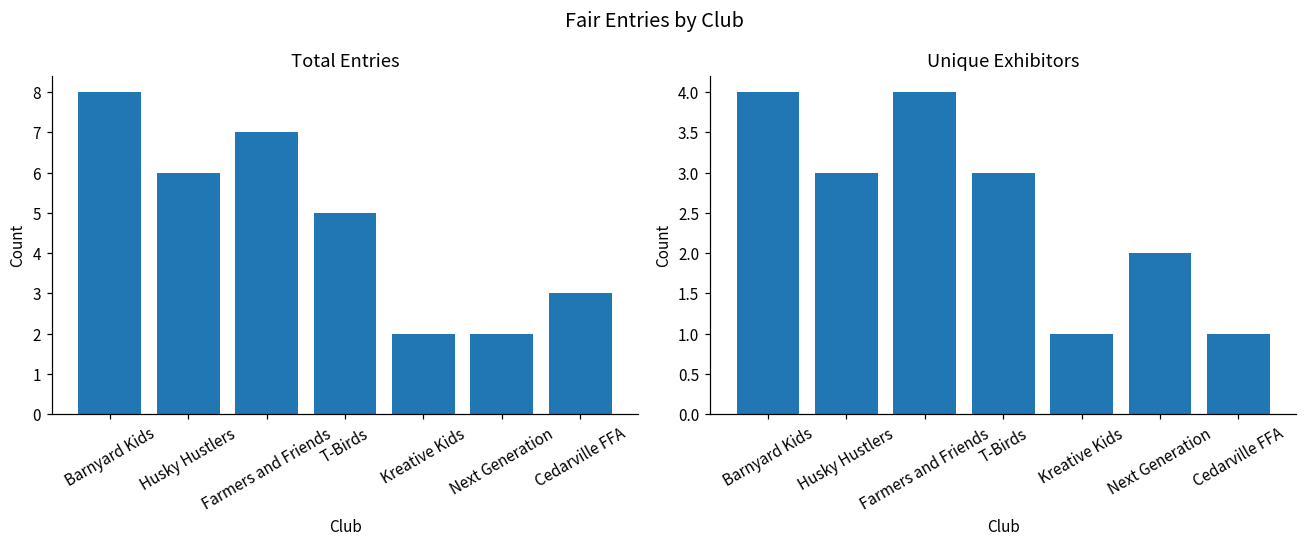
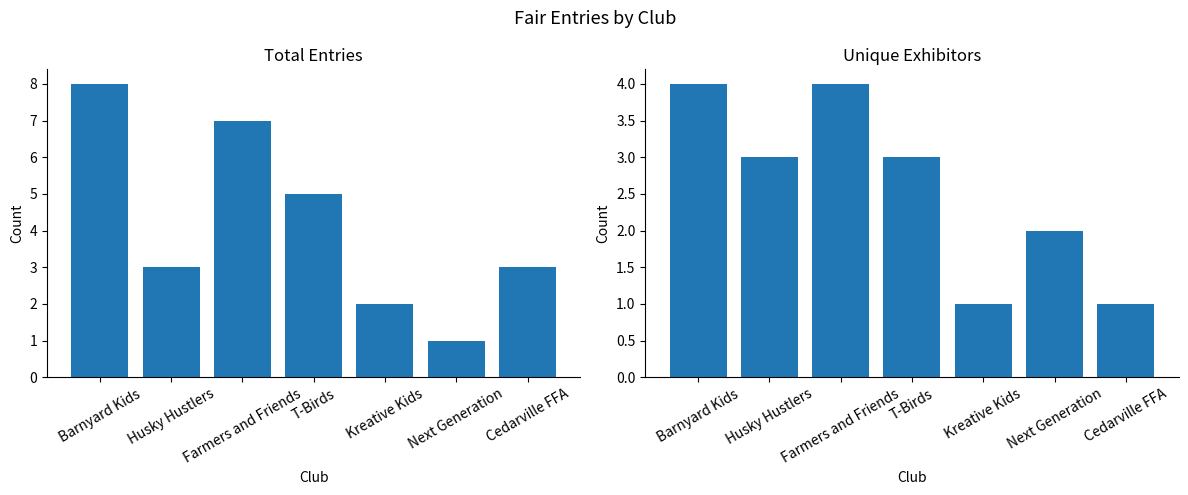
  {
    "Total Entries": {
      "Barnyard Kids": 8,
-     "Husky Hustlers": 6,
+     "Husky Hustlers": 3,
      "Farmers and Friends": 7,
      "T-Birds": 5,
      "Kreative Kids": 2,
-     "Next Generation": 2,
+     "Next Generation": 1,
      "Cedarville FFA": 3
    },
    "Unique Exhibitors": {
      "Barnyard Kids": 4.0,
      "Husky Hustlers": 3.0,
      "Farmers and Friends": 4.0,
      "T-Birds": 3.0,
      "Kreative Kids": 1.0,
      "Next Generation": 2.0,
      "Cedarville FFA": 1.0
    }
  }
